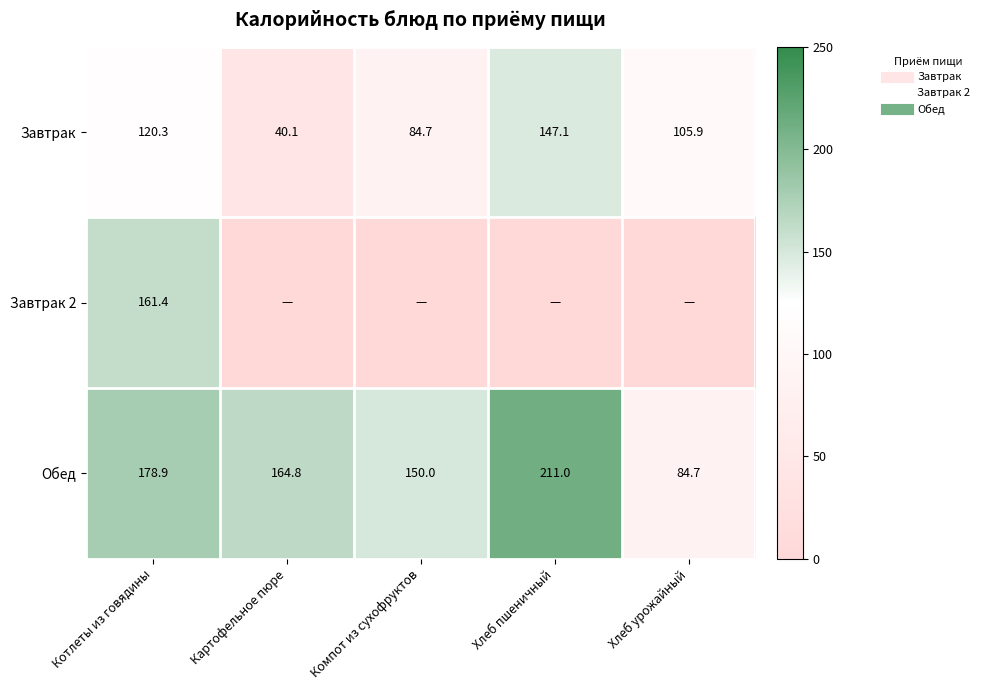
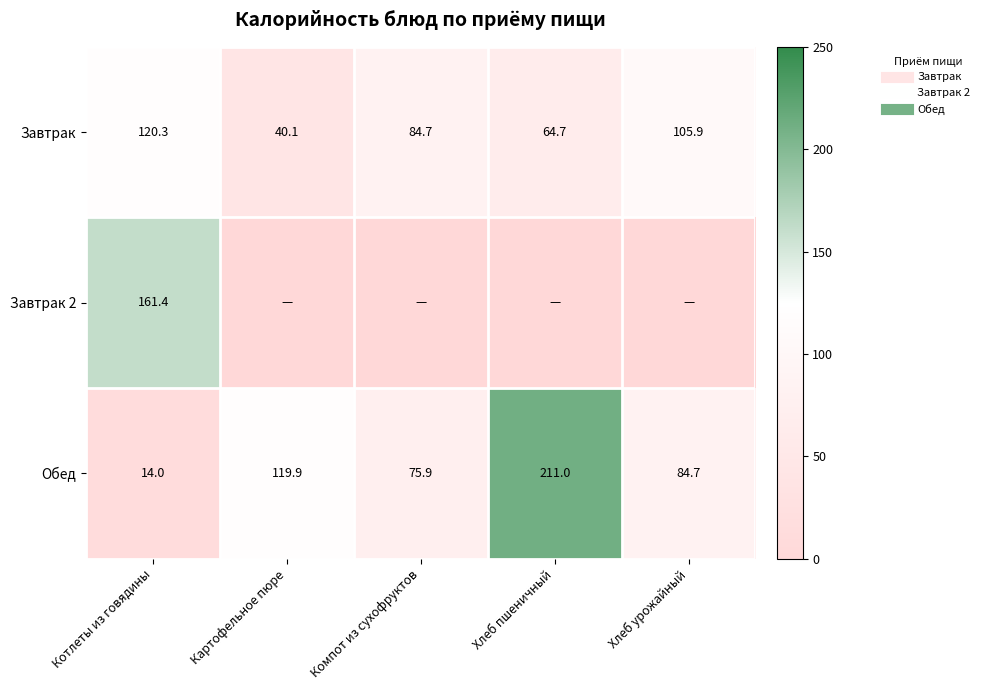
  {
    "Завтрак": {
      "Котлеты из говядины": 120.3,
      "Картофельное пюре": 40.1,
      "Компот из сухофруктов": 84.7,
-     "Хлеб пшеничный": 147.1,
+     "Хлеб пшеничный": 64.7,
      "Хлеб урожайный": 105.9
    },
    "Завтрак 2": {
      "Котлеты из говядины": 161.4
    },
    "Обед": {
-     "Котлеты из говядины": 178.9,
-     "Картофельное пюре": 164.8,
-     "Компот из сухофруктов": 150.0,
+     "Котлеты из говядины": 14.0,
+     "Картофельное пюре": 119.9,
+     "Компот из сухофруктов": 75.9,
      "Хлеб пшеничный": 211.0,
      "Хлеб урожайный": 84.7
    }
  }
